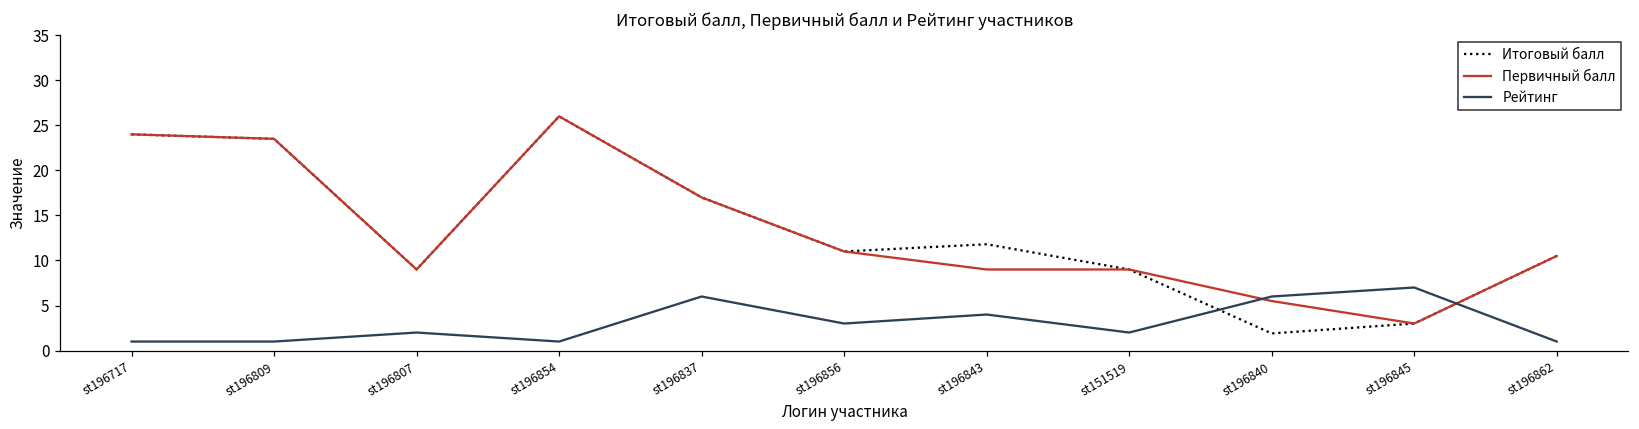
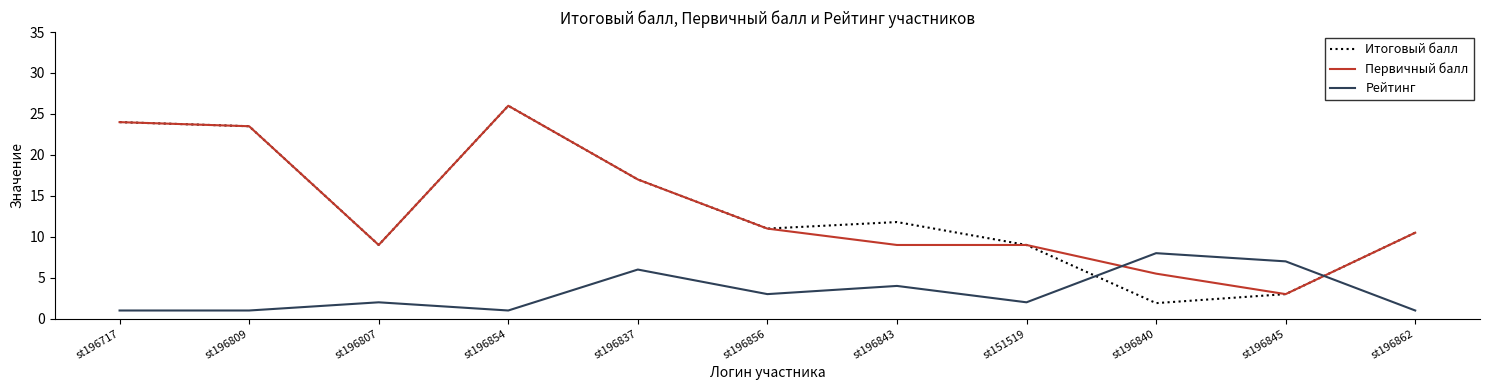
  {
    "Итоговый балл": {
      "st196843": 12,
      "st196840": 2
    },
    "Первичный балл": {
      "st196843": 9,
      "st196840": 6
    },
    "Рейтинг": {
      "st196717": 1,
      "st196809": 1,
      "st196807": 2,
      "st196854": 1,
      "st196837": 6,
      "st196856": 3,
      "st196843": 4,
      "st151519": 2,
-     "st196840": 6,
+     "st196840": 8,
      "st196845": 7,
      "st196862": 1
    }
  }
